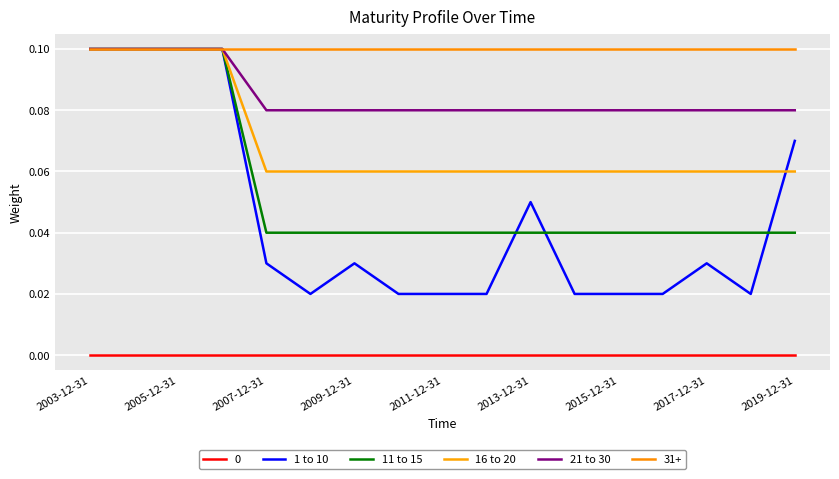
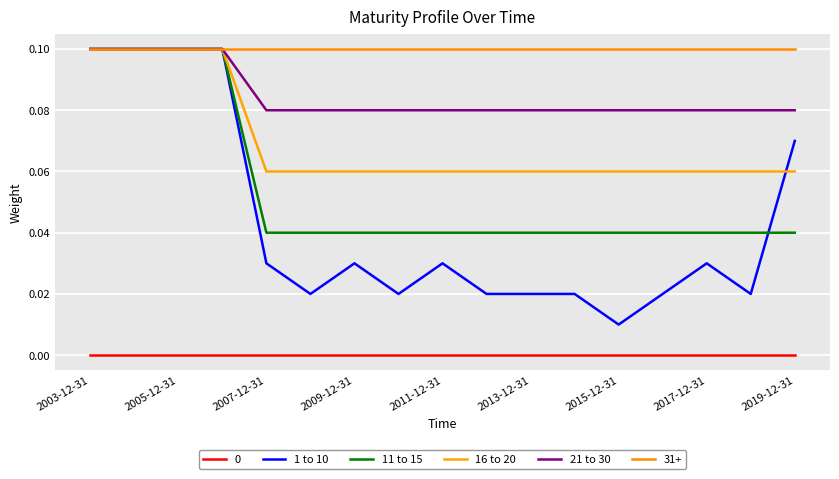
  {
    "0": {
      "2003-12-31": 0.00,
      "2005-12-31": 0.00,
      "2007-12-31": 0.00,
      "2009-12-31": 0.00,
      "2011-12-31": 0.00,
      "2013-12-31": 0.00,
      "2015-12-31": 0.00,
      "2017-12-31": 0.00,
      "2019-12-31": 0.00
    },
    "1 to 10": {
      "2007-12-31": 0.03,
      "2009-12-31": 0.03,
-     "2011-12-31": 0.02,
-     "2013-12-31": 0.05,
-     "2015-12-31": 0.02,
+     "2011-12-31": 0.03,
+     "2013-12-31": 0.02,
+     "2015-12-31": 0.01,
      "2017-12-31": 0.03,
      "2019-12-31": 0.07
    },
    "11 to 15": {
      "2007-12-31": 0.04,
      "2009-12-31": 0.04,
      "2011-12-31": 0.04,
      "2013-12-31": 0.04,
      "2015-12-31": 0.04,
      "2017-12-31": 0.04,
      "2019-12-31": 0.04
    },
    "21 to 30": {
      "2007-12-31": 0.08,
      "2009-12-31": 0.08,
      "2011-12-31": 0.08,
      "2013-12-31": 0.08,
      "2015-12-31": 0.08,
      "2017-12-31": 0.08,
      "2019-12-31": 0.08
    }
  }
